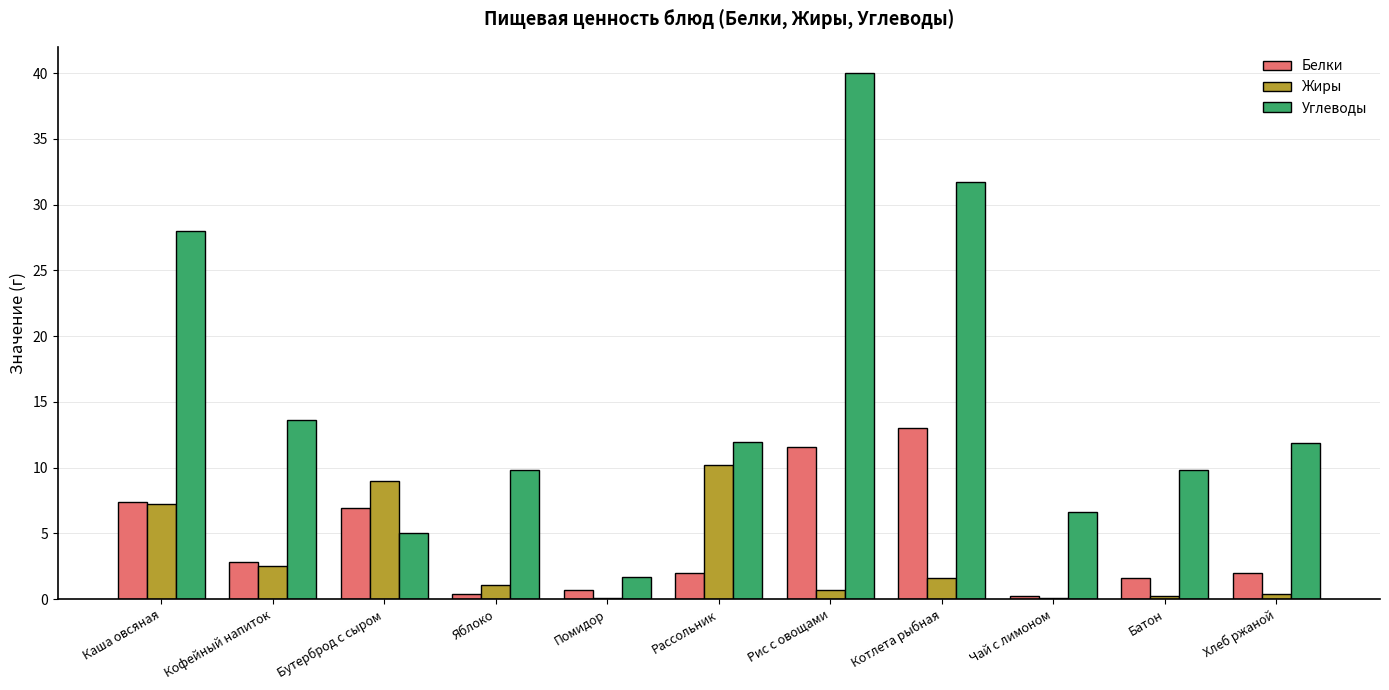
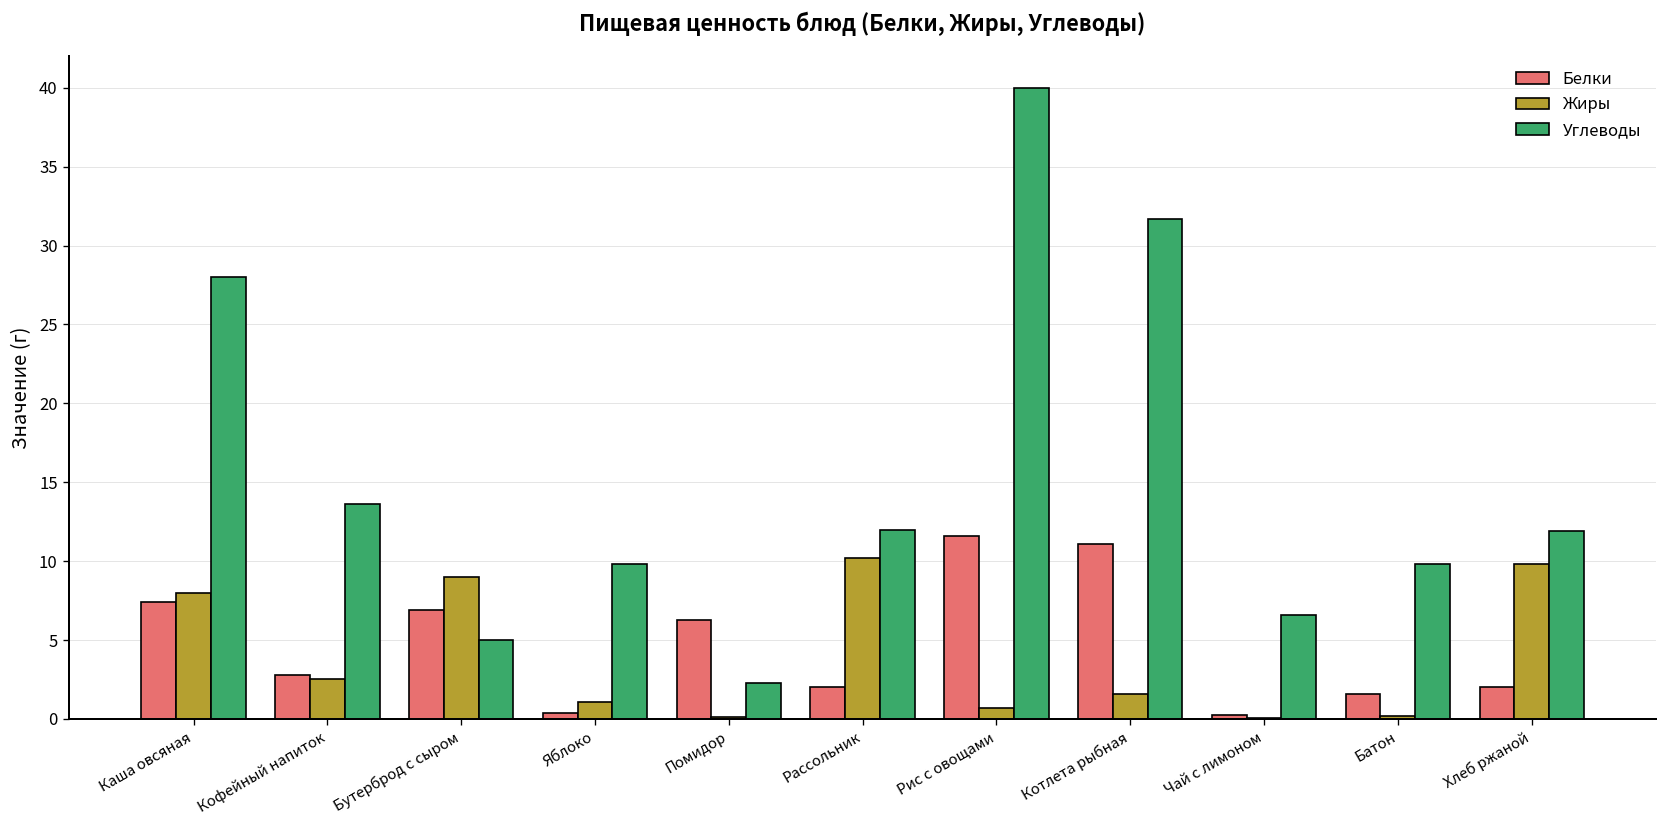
  {
    "Белки": {
      "Каша овсяная": 7.4,
      "Кофейный напиток": 2.8,
      "Бутерброд с сыром": 6.9,
      "Яблоко": 0.4,
-     "Помидор": 0.7,
+     "Помидор": 6.3,
      "Рассольник": 2.0,
      "Рис с овощами": 11.6,
-     "Котлета рыбная": 13.0,
+     "Котлета рыбная": 11.1,
      "Чай с лимоном": 0.3,
      "Батон": 1.6,
      "Хлеб ржаной": 2.0
    },
    "Жиры": {
-     "Каша овсяная": 7.2,
+     "Каша овсяная": 8.0,
      "Кофейный напиток": 2.5,
      "Бутерброд с сыром": 9.0,
      "Яблоко": 1.1,
      "Рассольник": 10.2,
      "Рис с овощами": 0.7,
      "Котлета рыбная": 1.6,
      "Батон": 0.2,
-     "Хлеб ржаной": 0.4
+     "Хлеб ржаной": 9.8
    },
    "Углеводы": {
      "Каша овсяная": 28.0,
      "Кофейный напиток": 13.6,
      "Бутерброд с сыром": 5.0,
      "Яблоко": 9.8,
-     "Помидор": 1.7,
+     "Помидор": 2.3,
      "Рассольник": 12.0,
      "Рис с овощами": 40.0,
      "Котлета рыбная": 31.7,
      "Чай с лимоном": 6.6,
      "Батон": 9.8,
      "Хлеб ржаной": 11.9
    }
  }
